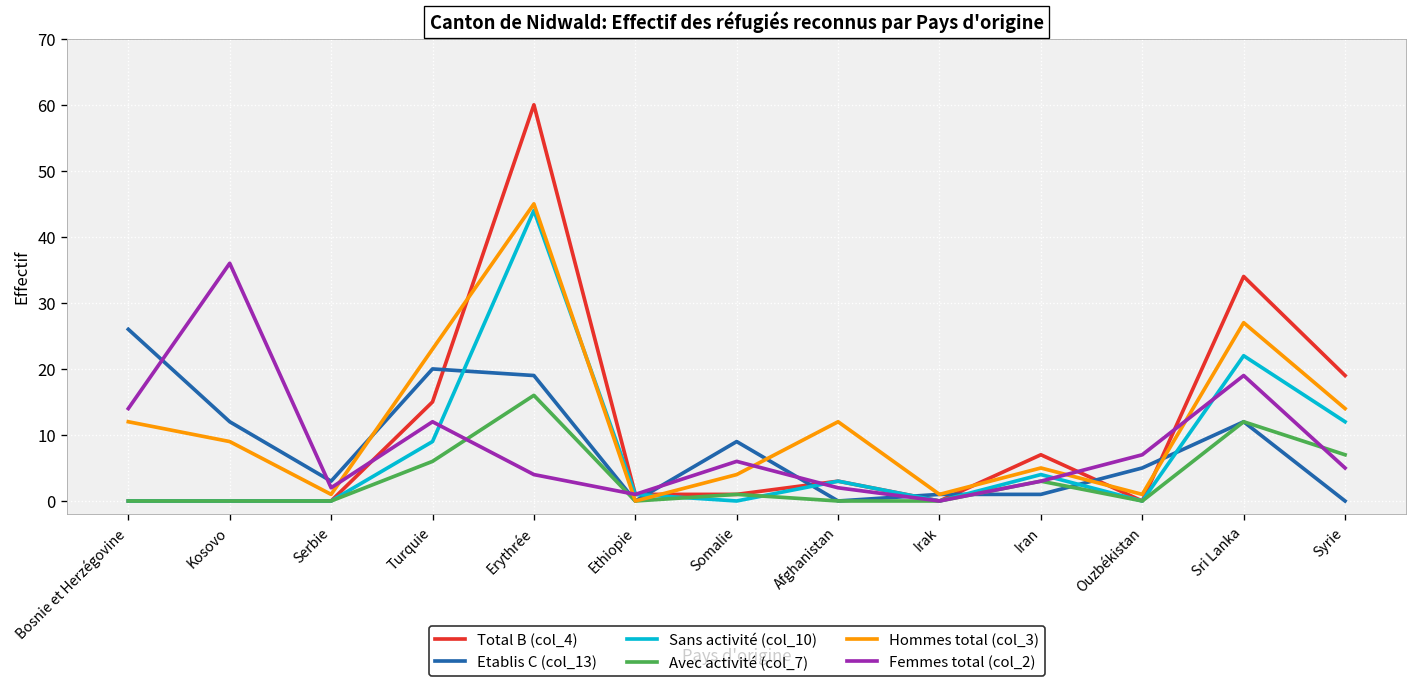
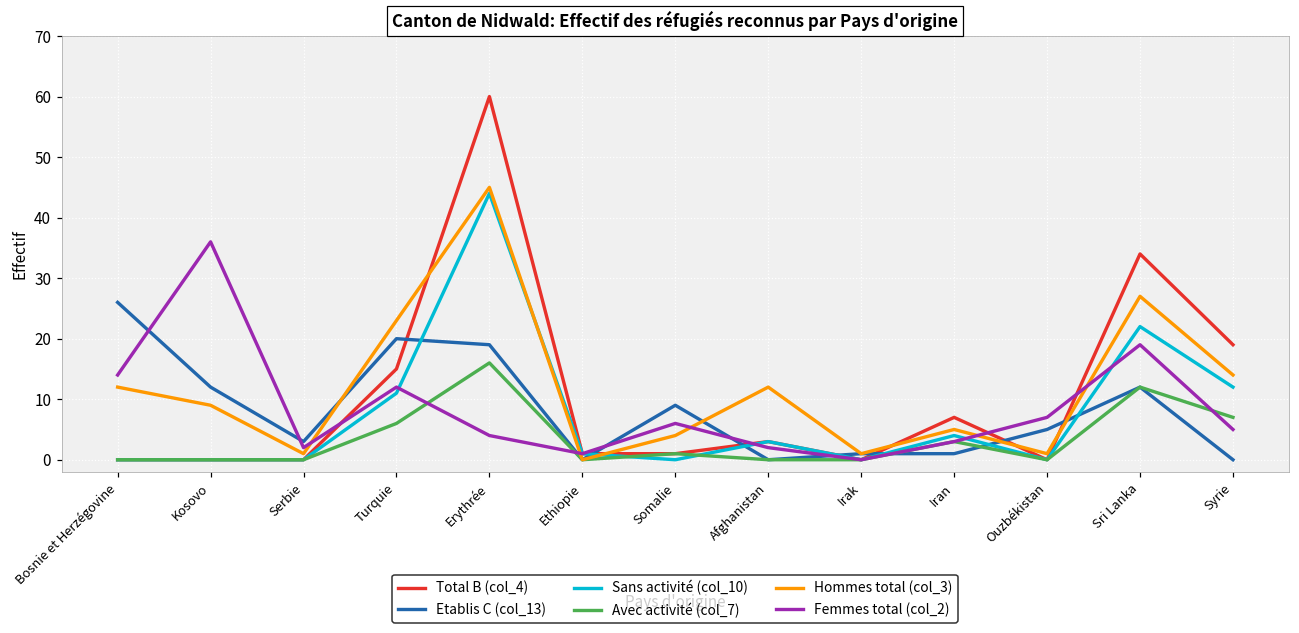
  {
    "Total B (col_4)": {
      "Turquie": 15,
      "Erythrée": 60,
      "Iran": 7,
      "Sri Lanka": 34,
      "Syrie": 19
    },
    "Etablis C (col_13)": {
      "Bosnie et Herzégovine": 26,
      "Kosovo": 12,
      "Serbie": 3,
      "Turquie": 20,
      "Erythrée": 19,
      "Somalie": 9,
      "Iran": 1,
      "Ouzbékistan": 5,
      "Syrie": 0
    },
    "Sans activité (col_10)": {
-     "Turquie": 9,
+     "Turquie": 11,
      "Erythrée": 44,
      "Somalie": 0,
      "Iran": 4,
      "Sri Lanka": 22,
      "Syrie": 12
    },
    "Avec activité (col_7)": {
      "Turquie": 6,
      "Erythrée": 16,
      "Syrie": 7
    },
    "Hommes total (col_3)": {
      "Bosnie et Herzégovine": 12,
      "Kosovo": 9,
      "Serbie": 1,
      "Turquie": 23,
      "Erythrée": 45,
      "Somalie": 4,
      "Afghanistan": 12,
      "Iran": 5,
      "Ouzbékistan": 1,
      "Sri Lanka": 27,
      "Syrie": 14
    },
    "Femmes total (col_2)": {
      "Bosnie et Herzégovine": 14,
      "Kosovo": 36,
      "Serbie": 2,
      "Turquie": 12,
      "Erythrée": 4,
      "Somalie": 6,
      "Afghanistan": 2,
      "Ouzbékistan": 7,
      "Sri Lanka": 19,
      "Syrie": 5
    }
  }
